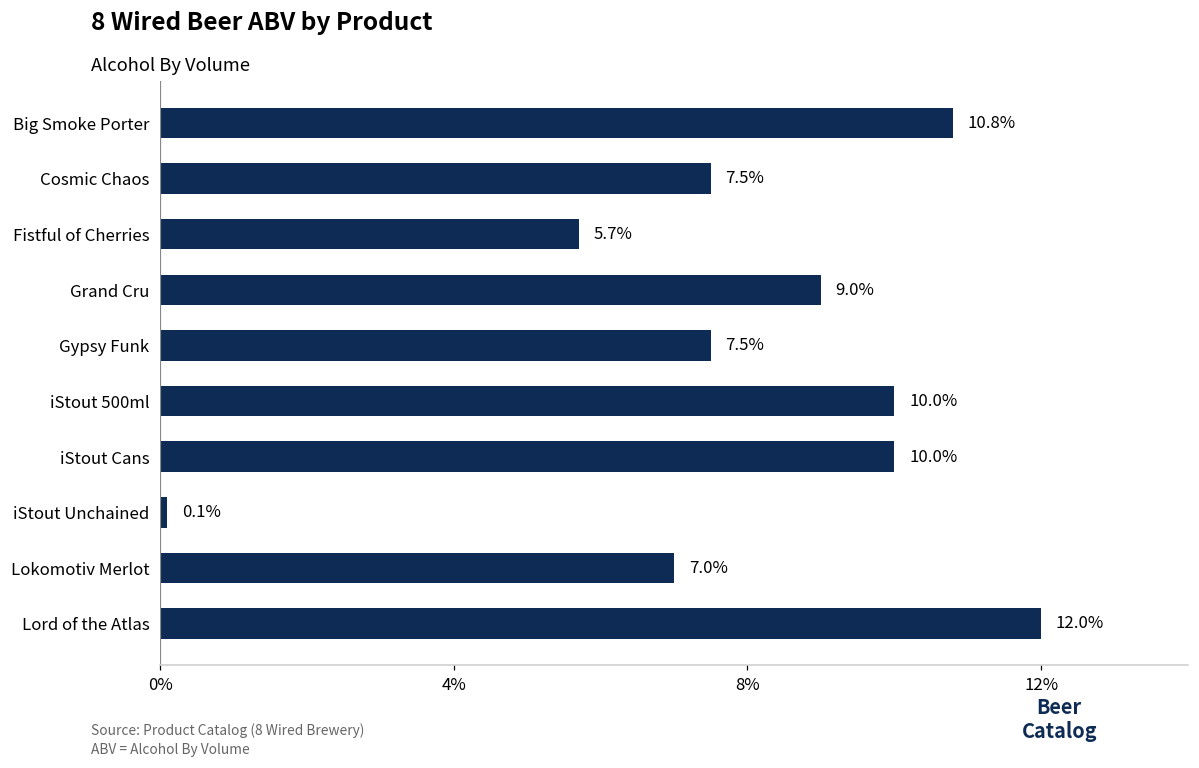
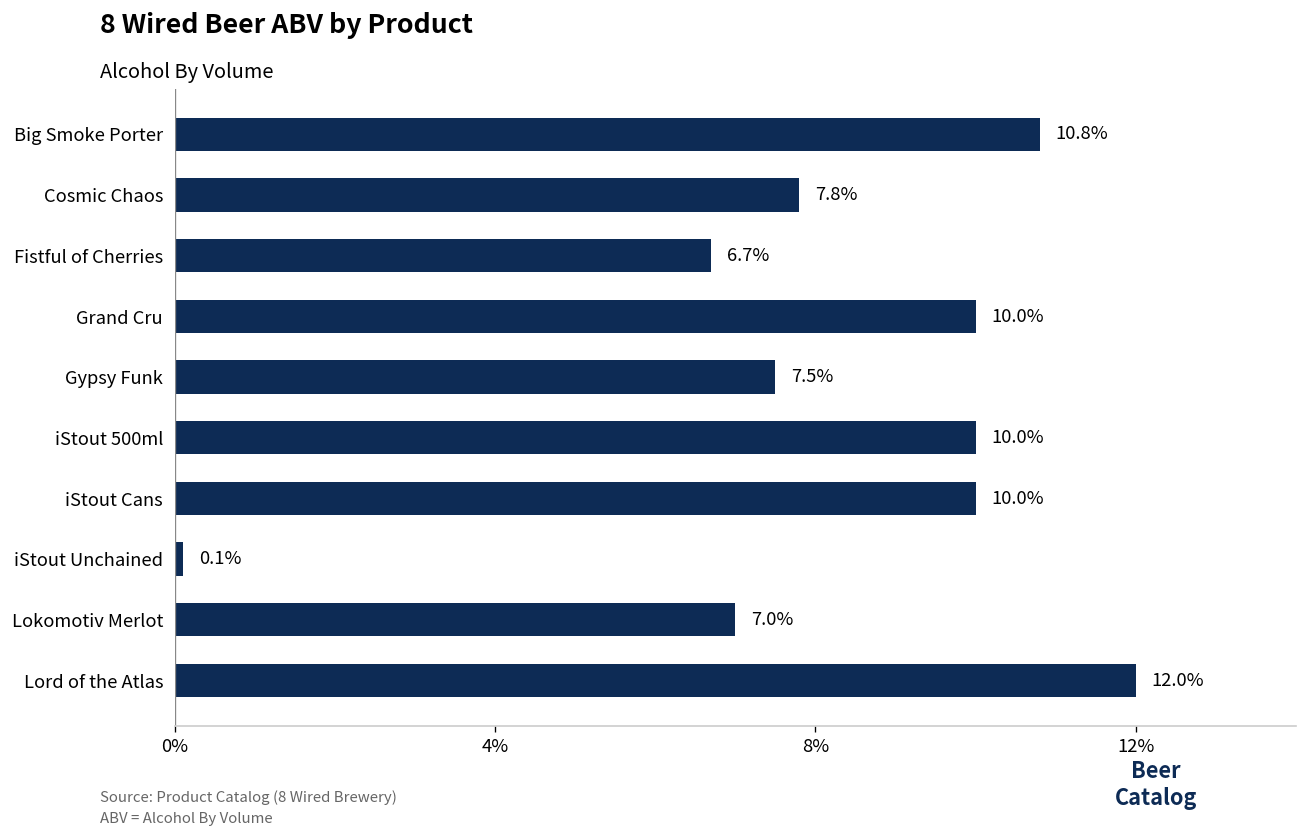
  {
    "Big Smoke Porter": "10.8%",
-   "Cosmic Chaos": "7.5%",
-   "Fistful of Cherries": "5.7%",
-   "Grand Cru": "9.0%",
+   "Cosmic Chaos": "7.8%",
+   "Fistful of Cherries": "6.7%",
+   "Grand Cru": "10.0%",
    "Gypsy Funk": "7.5%",
    "iStout 500ml": "10.0%",
    "iStout Cans": "10.0%",
    "iStout Unchained": "0.1%",
    "Lokomotiv Merlot": "7.0%",
    "Lord of the Atlas": "12.0%"
  }
